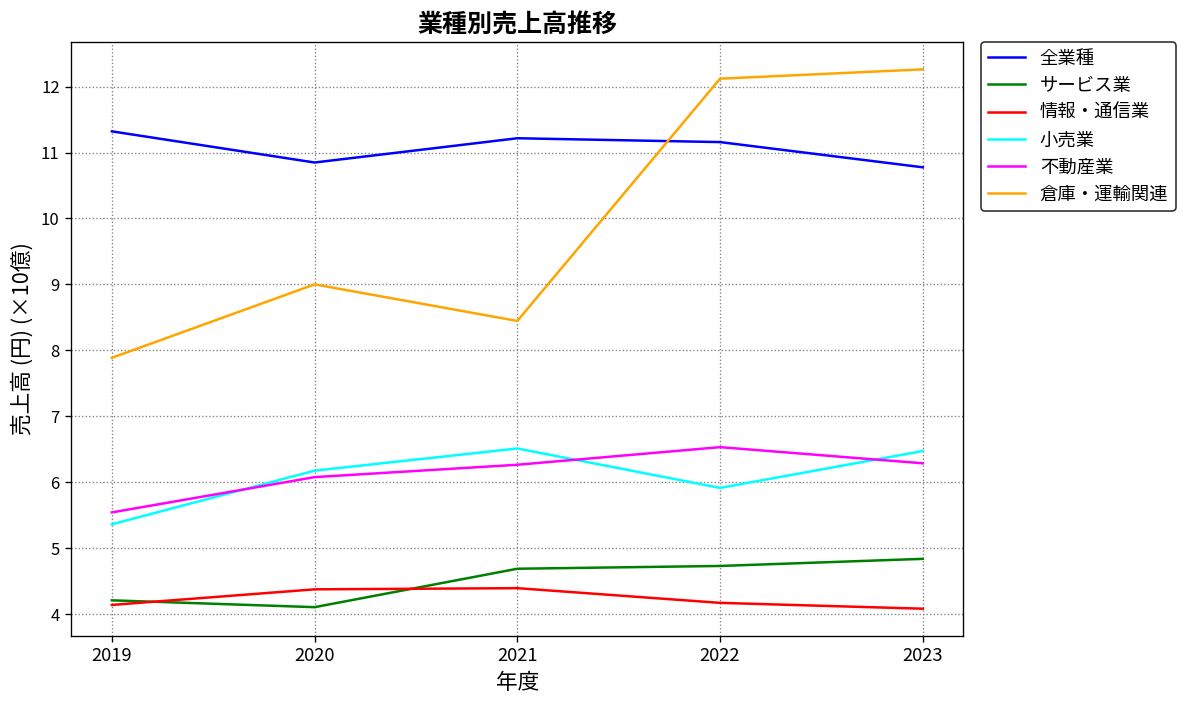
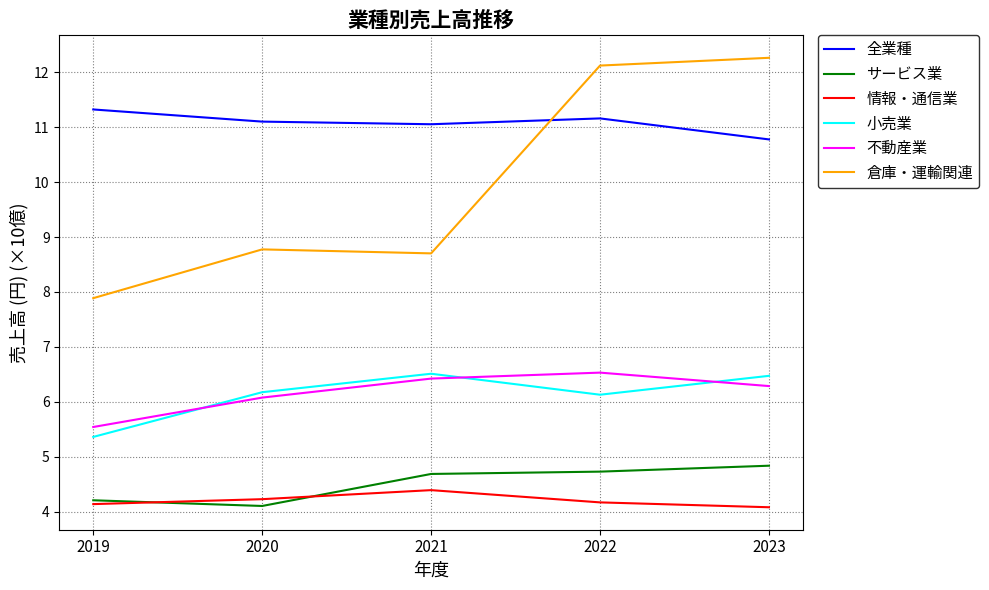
  {
    "全業種": {
      "2019": 11.3,
-     "2020": 10.8,
-     "2021": 11.2,
+     "2020": 11.1,
+     "2021": 11.1,
      "2022": 11.2,
      "2023": 10.8
    },
    "サービス業": {
      "2019": 4.2,
      "2020": 4.1,
      "2021": 4.7,
      "2022": 4.7,
      "2023": 4.8
    },
    "情報・通信業": {
      "2019": 4.1,
-     "2020": 4.4,
+     "2020": 4.2,
      "2021": 4.4,
      "2022": 4.2,
      "2023": 4.1
    },
    "小売業": {
      "2019": 5.4,
      "2020": 6.2,
      "2021": 6.5,
-     "2022": 5.9,
+     "2022": 6.1,
      "2023": 6.5
    },
    "不動産業": {
      "2019": 5.5,
      "2020": 6.1,
-     "2021": 6.3,
+     "2021": 6.4,
      "2022": 6.5,
      "2023": 6.3
    },
    "倉庫・運輸関連": {
      "2019": 7.9,
-     "2020": 9.0,
-     "2021": 8.4,
+     "2020": 8.8,
+     "2021": 8.7,
      "2022": 12.1,
      "2023": 12.3
    }
  }
